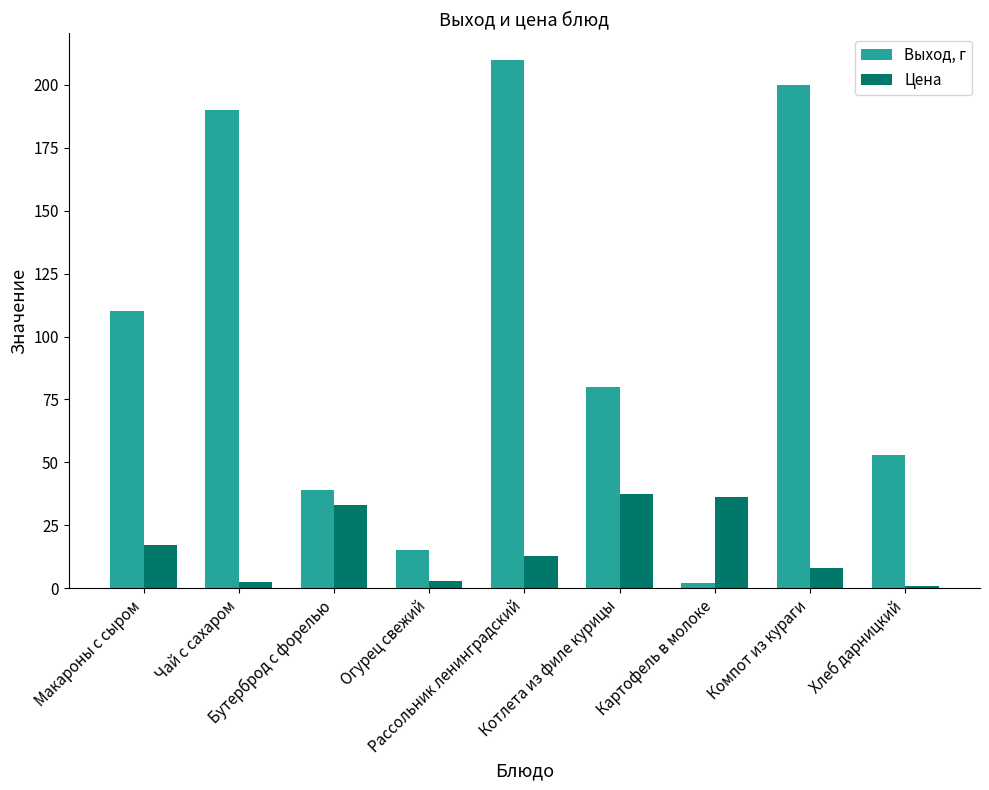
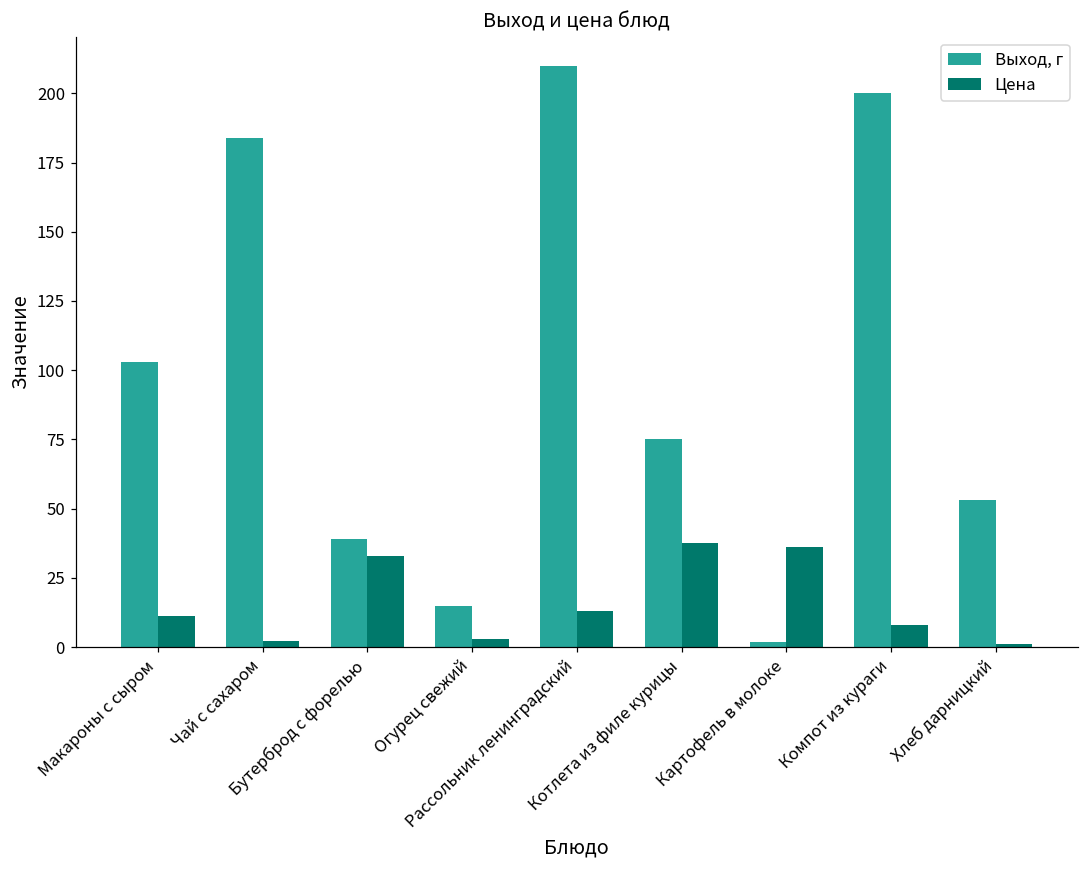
  {
    "Выход, г": {
-     "Макароны с сыром": 110,
-     "Чай с сахаром": 190,
+     "Макароны с сыром": 103,
+     "Чай с сахаром": 184,
      "Бутерброд с форелью": 39,
      "Огурец свежий": 15,
      "Рассольник ленинградский": 210,
-     "Котлета из филе курицы": 80,
+     "Котлета из филе курицы": 75,
      "Картофель в молоке": 2,
      "Компот из кураги": 200,
      "Хлеб дарницкий": 53
    },
    "Цена": {
-     "Макароны с сыром": 17,
+     "Макароны с сыром": 11,
      "Чай с сахаром": 2,
      "Бутерброд с форелью": 33,
      "Огурец свежий": 3,
      "Рассольник ленинградский": 13,
      "Котлета из филе курицы": 38,
      "Картофель в молоке": 36,
      "Компот из кураги": 8
    }
  }
